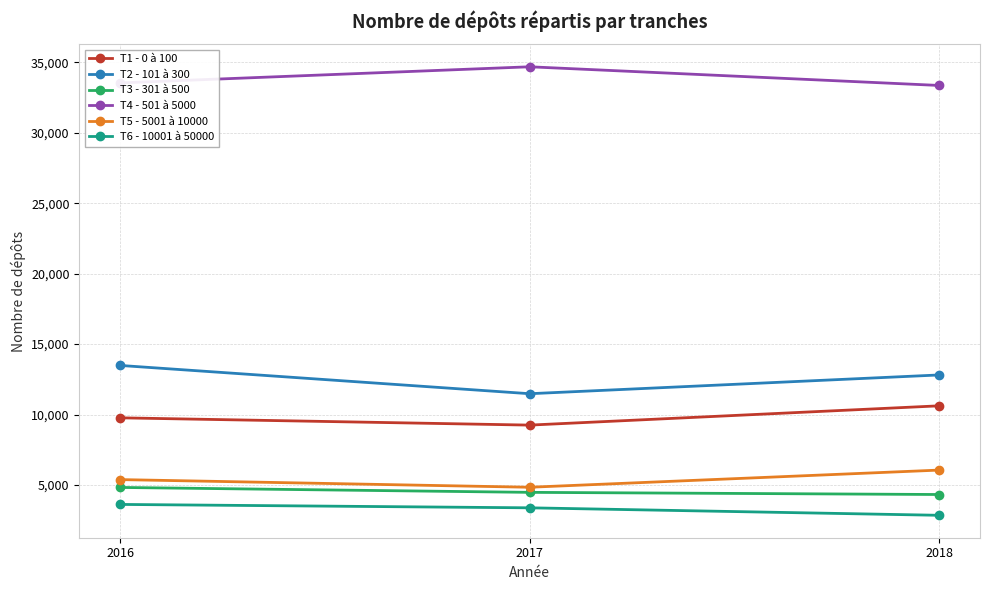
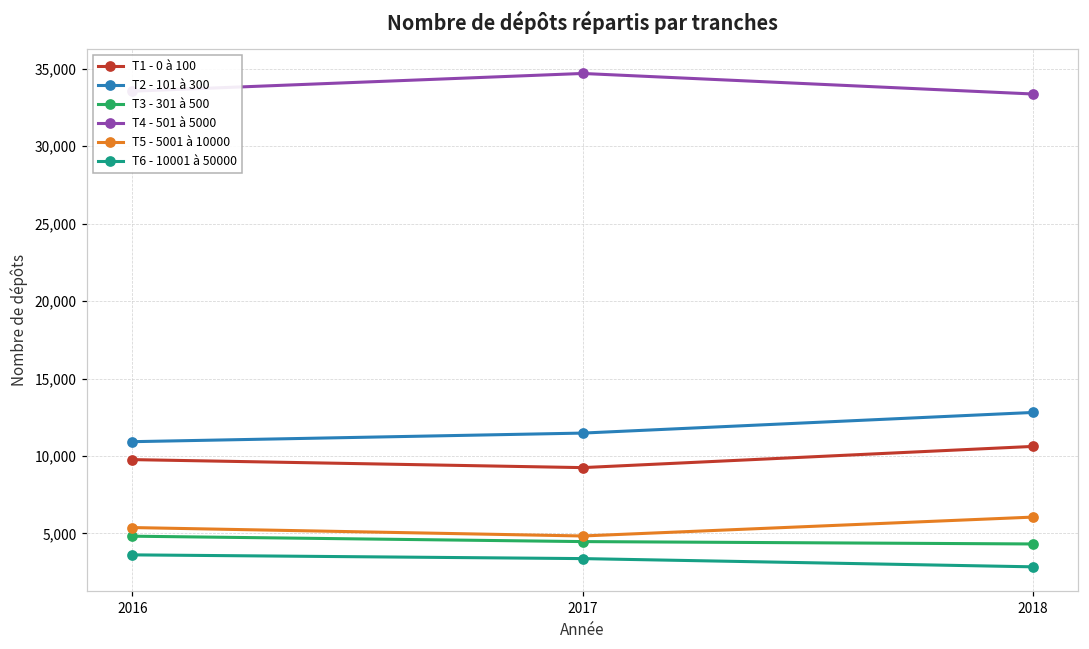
  {
    "T1 - 0 à 100": {
      "2016": "9,800",
      "2017": "9,200",
      "2018": "10,600"
    },
    "T2 - 101 à 300": {
-     "2016": "13,500",
+     "2016": "10,900",
      "2017": "11,500",
      "2018": "12,800"
    },
    "T4 - 501 à 5000": {
      "2017": "34,700",
      "2018": "33,400"
    },
    "T5 - 5001 à 10000": {
      "2016": "5,400",
      "2017": "4,800",
      "2018": "6,100"
    }
  }
